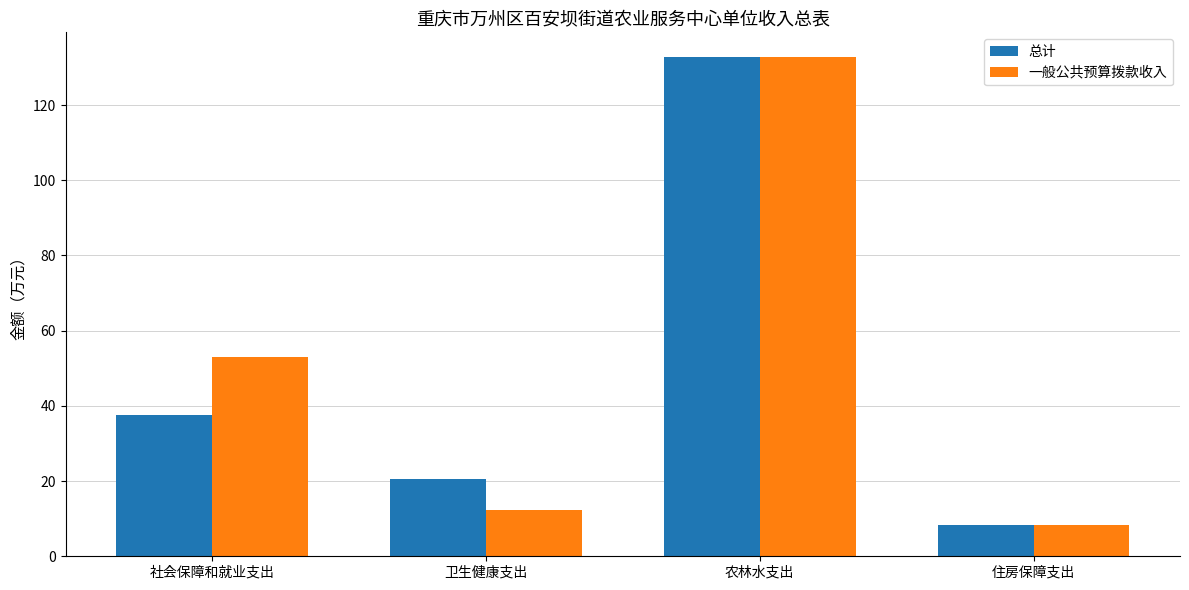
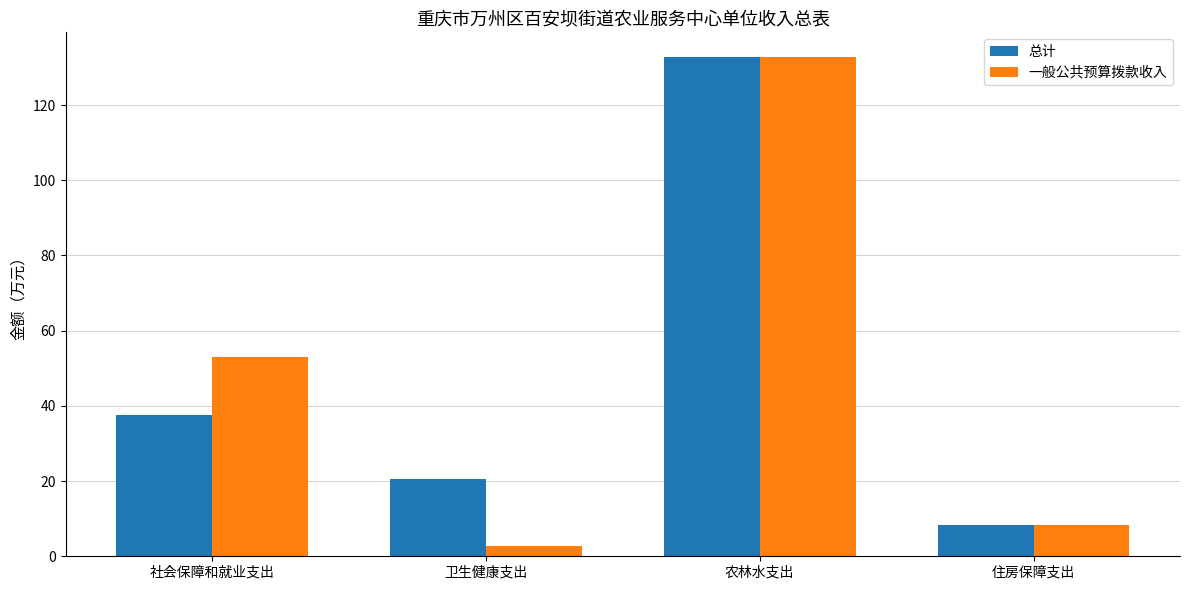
  {
    "总计": {
      "社会保障和就业支出": 38,
      "卫生健康支出": 21,
      "农林水支出": 133,
      "住房保障支出": 8
    },
    "一般公共预算拨款收入": {
      "社会保障和就业支出": 53,
-     "卫生健康支出": 12,
+     "卫生健康支出": 3,
      "农林水支出": 133,
      "住房保障支出": 8
    }
  }
